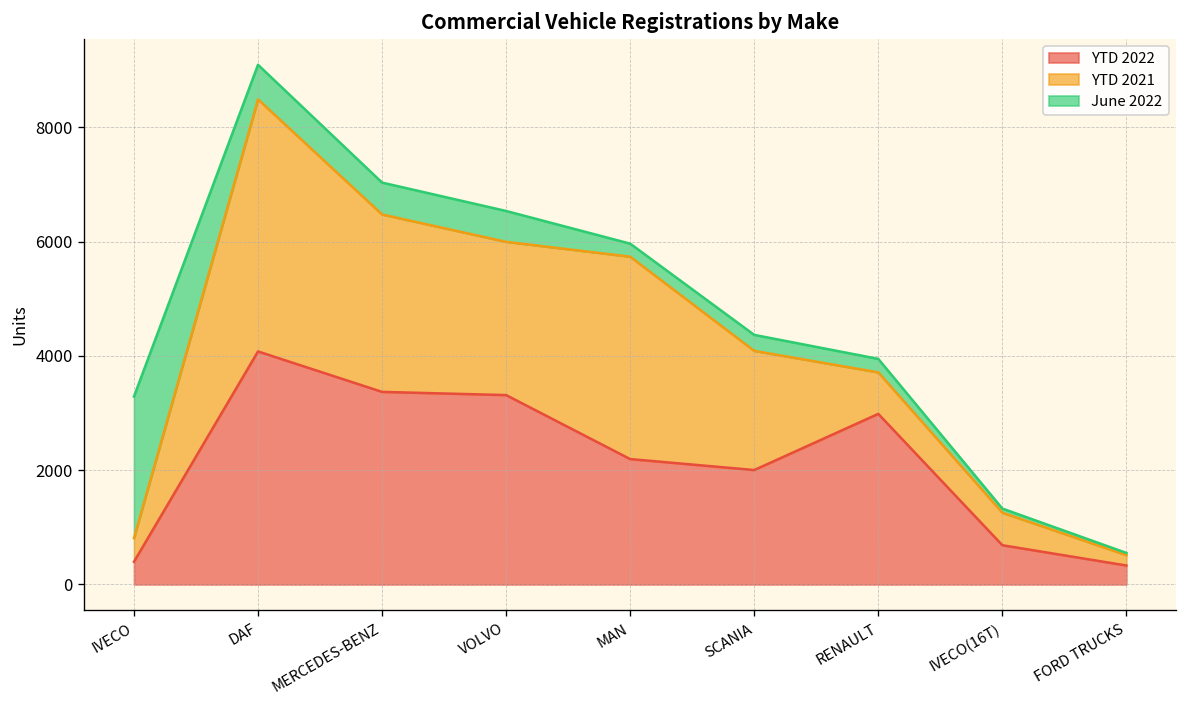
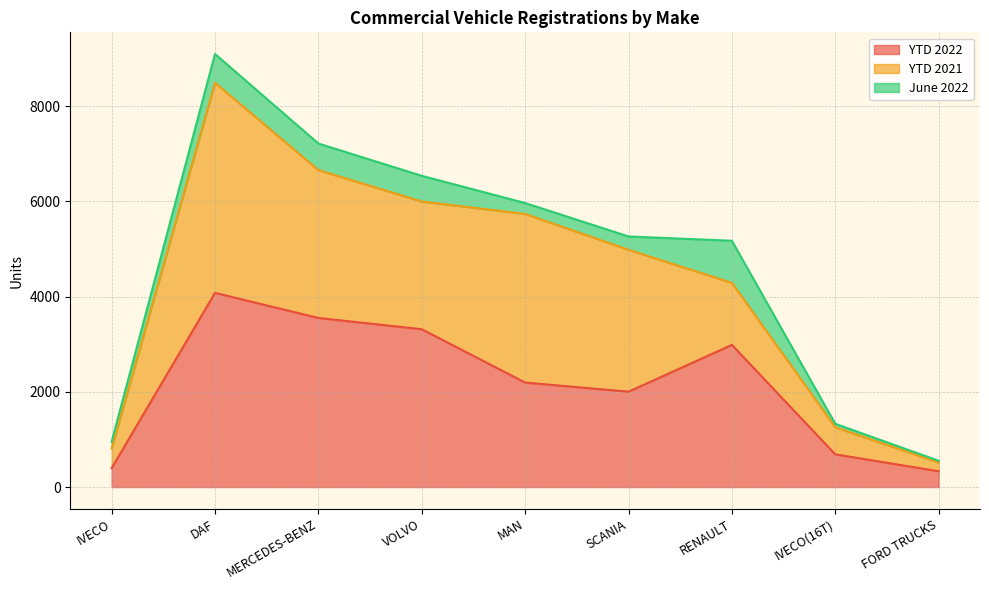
  {
    "YTD 2022": {
      "IVECO": 400,
      "DAF": 4100,
-     "MERCEDES-BENZ": 3400,
+     "MERCEDES-BENZ": 3600,
      "VOLVO": 3300,
      "MAN": 2200,
      "SCANIA": 2000,
      "RENAULT": 3000,
      "IVECO(16T)": 700,
      "FORD TRUCKS": 300
    },
    "YTD 2021": {
      "IVECO": 400,
      "DAF": 4400,
      "MERCEDES-BENZ": 3100,
      "VOLVO": 2700,
      "MAN": 3500,
-     "SCANIA": 2100,
-     "RENAULT": 700,
+     "SCANIA": 3000,
+     "RENAULT": 1300,
      "IVECO(16T)": 600
    },
    "June 2022": {
-     "IVECO": 2500,
+     "IVECO": 100,
      "DAF": 600,
      "MERCEDES-BENZ": 600,
      "VOLVO": 500,
      "MAN": 200,
      "SCANIA": 300,
-     "RENAULT": 200,
+     "RENAULT": 900,
      "IVECO(16T)": 100
    }
  }
